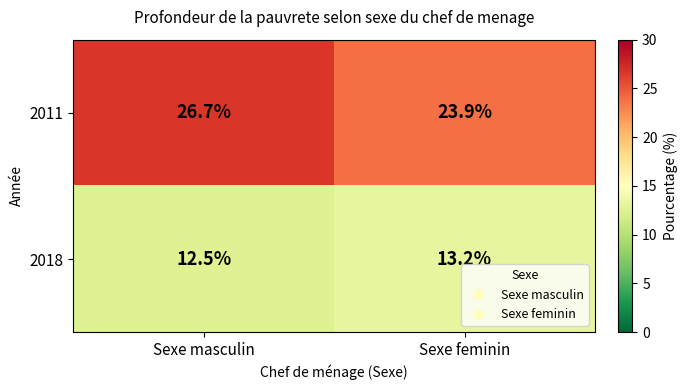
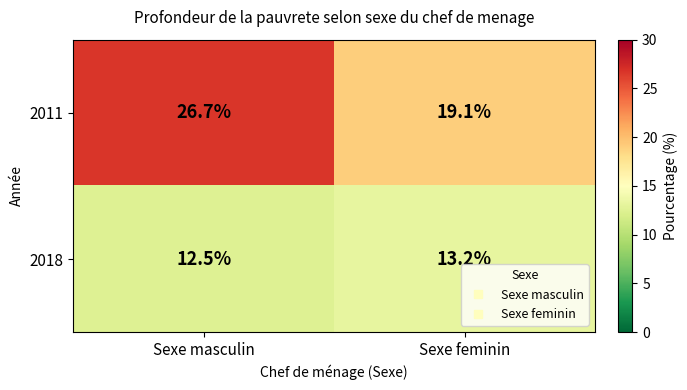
  {
    "2011": {
      "Sexe masculin": "26.7%",
-     "Sexe feminin": "23.9%"
+     "Sexe feminin": "19.1%"
    },
    "2018": {
      "Sexe masculin": "12.5%"
    }
  }
